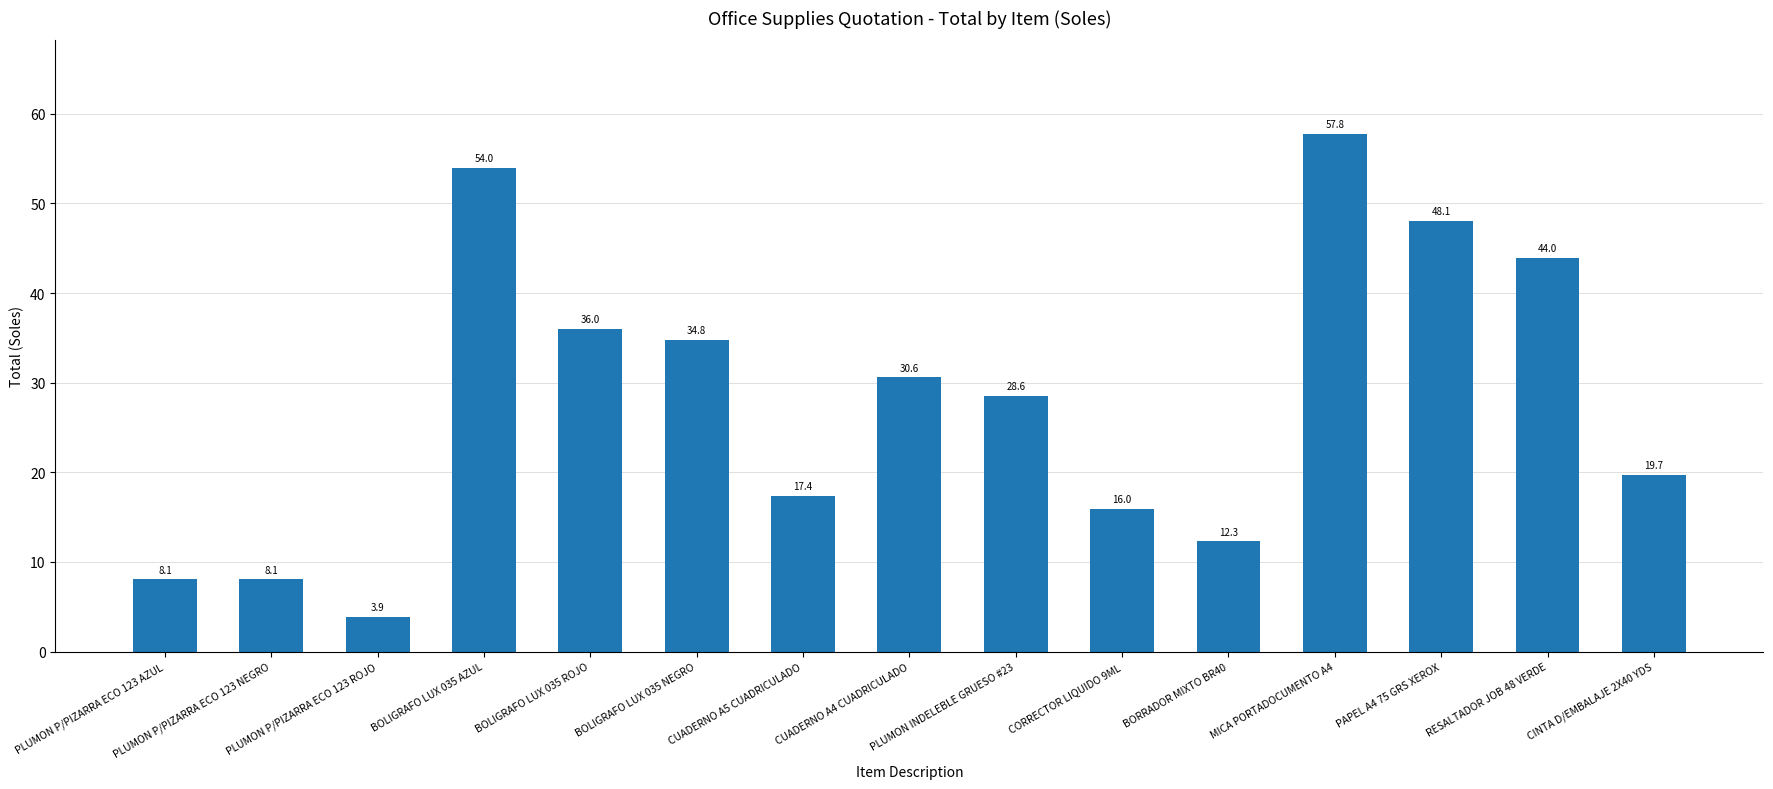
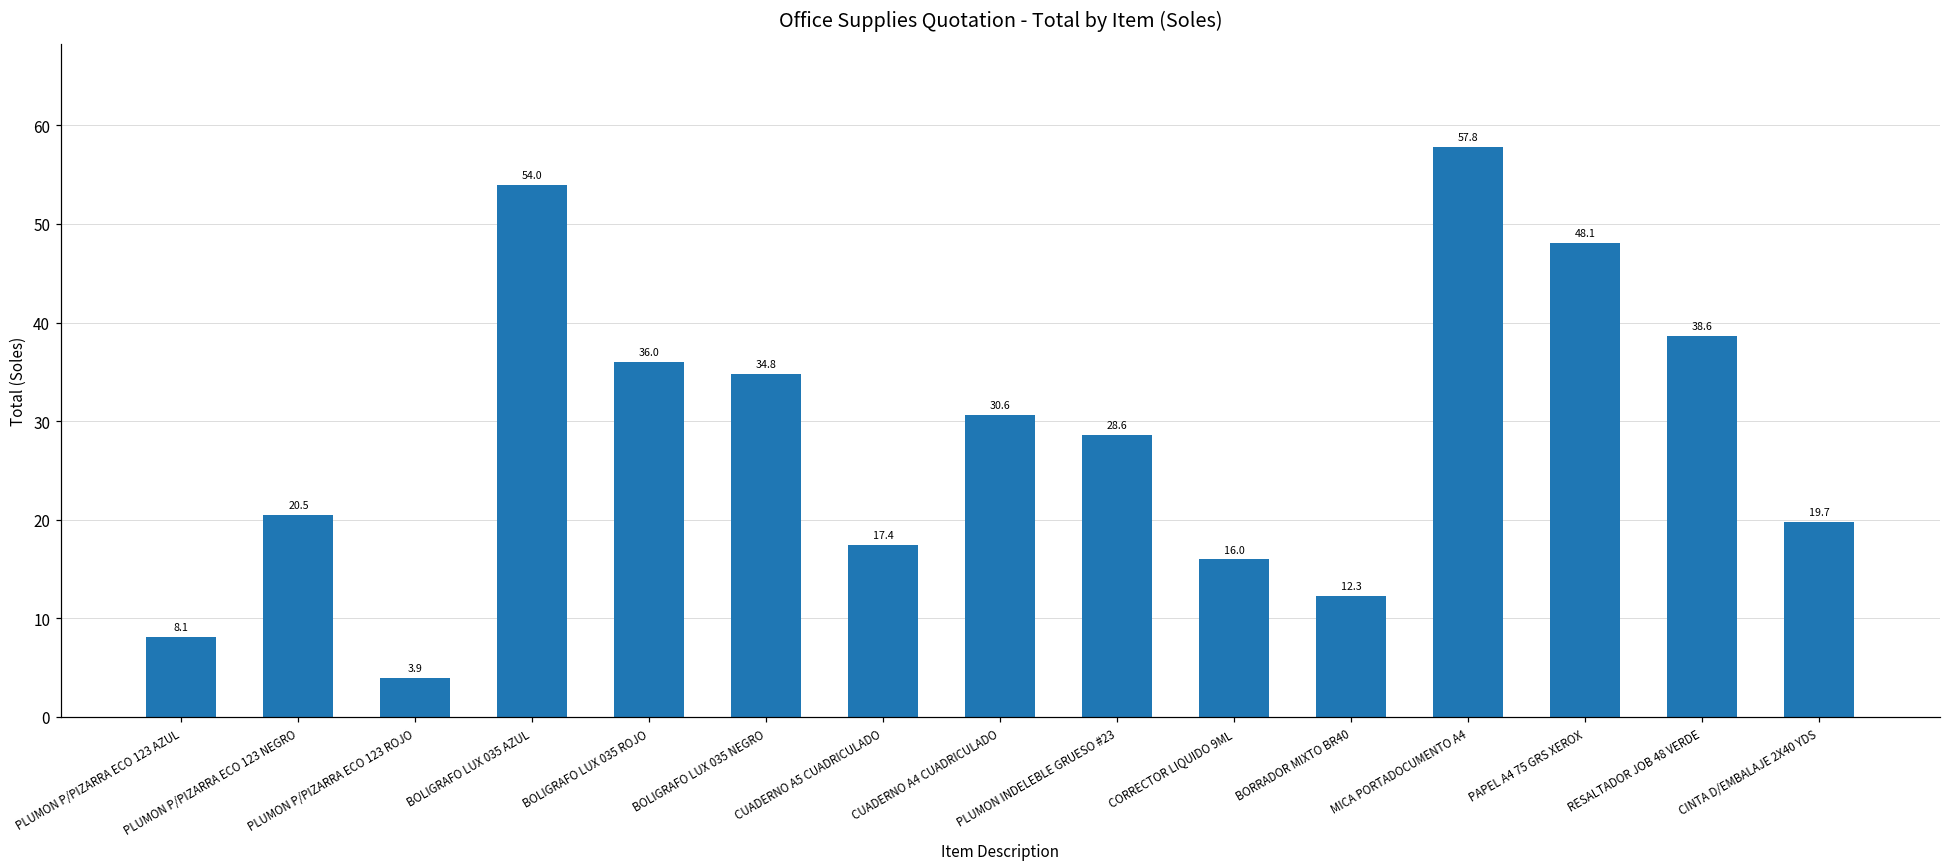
  {
    "PLUMON P/PIZARRA ECO 123 AZUL": 8.1,
-   "PLUMON P/PIZARRA ECO 123 NEGRO": 8.1,
+   "PLUMON P/PIZARRA ECO 123 NEGRO": 20.5,
    "PLUMON P/PIZARRA ECO 123 ROJO": 3.9,
    "BOLIGRAFO LUX 035 AZUL": 54.0,
    "BOLIGRAFO LUX 035 ROJO": 36.0,
    "BOLIGRAFO LUX 035 NEGRO": 34.8,
    "CUADERNO A5 CUADRICULADO": 17.4,
    "CUADERNO A4 CUADRICULADO": 30.6,
    "PLUMON INDELEBLE GRUESO #23": 28.6,
    "CORRECTOR LIQUIDO 9ML": 16.0,
    "BORRADOR MIXTO BR40": 12.3,
    "MICA PORTADOCUMENTO A4": 57.8,
    "PAPEL A4 75 GRS XEROX": 48.1,
-   "RESALTADOR JOB 48 VERDE": 44.0,
+   "RESALTADOR JOB 48 VERDE": 38.6,
    "CINTA D/EMBALAJE 2X40 YDS": 19.7
  }
